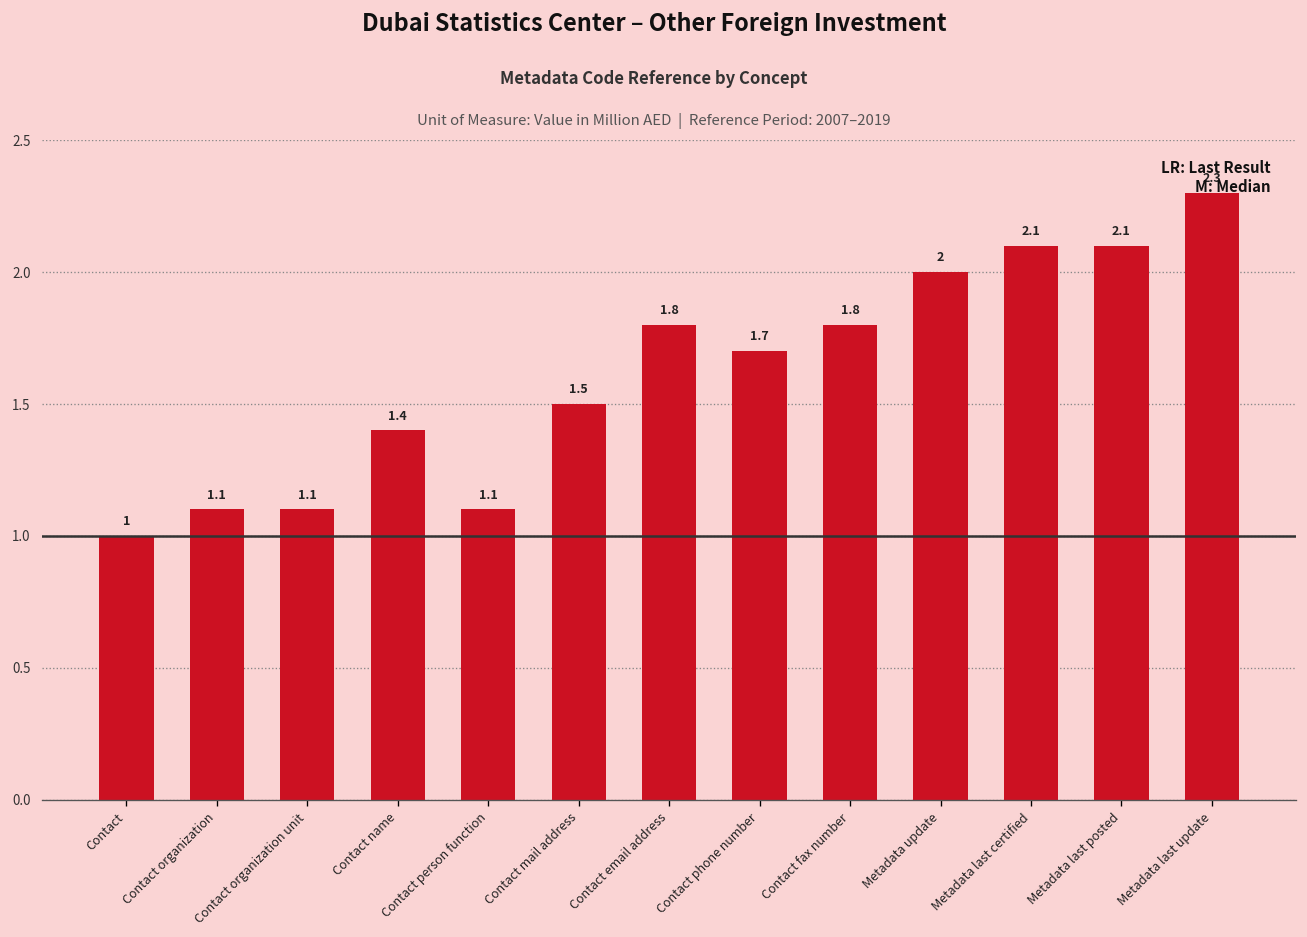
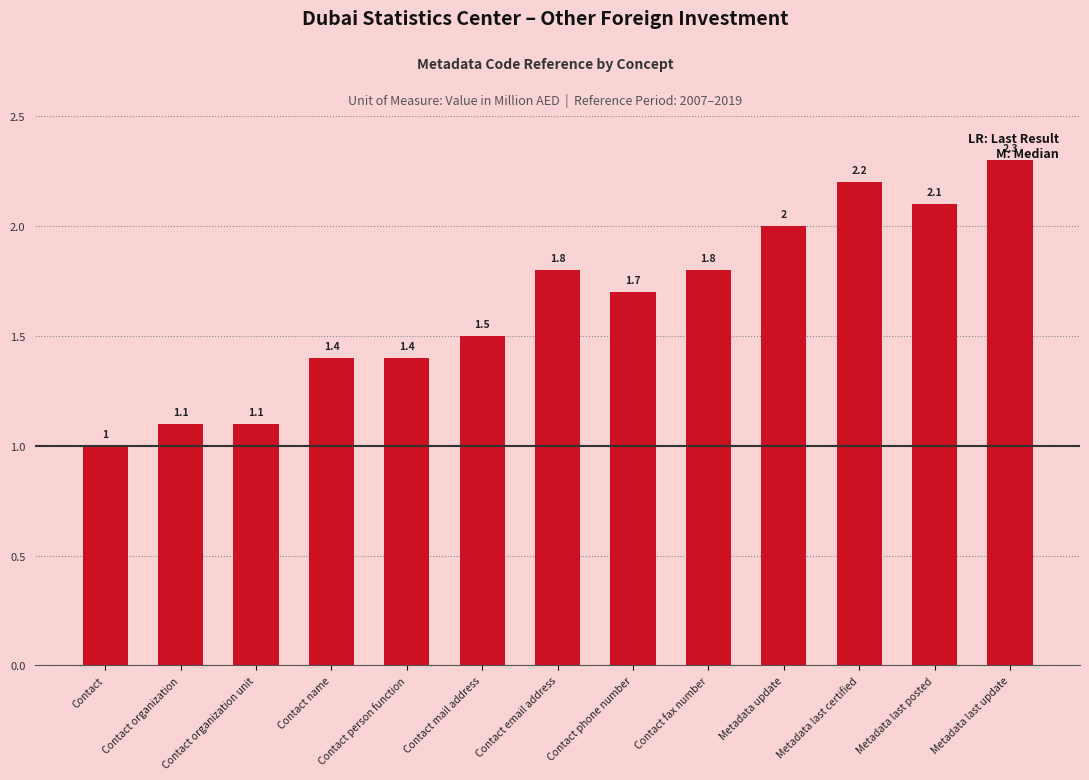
  {
    "Contact": 1,
    "Contact organization": 1.1,
    "Contact organization unit": 1.1,
    "Contact name": 1.4,
-   "Contact person function": 1.1,
+   "Contact person function": 1.4,
    "Contact mail address": 1.5,
    "Contact email address": 1.8,
    "Contact phone number": 1.7,
    "Contact fax number": 1.8,
    "Metadata update": 2,
-   "Metadata last certified": 2.1,
+   "Metadata last certified": 2.2,
    "Metadata last posted": 2.1
  }
